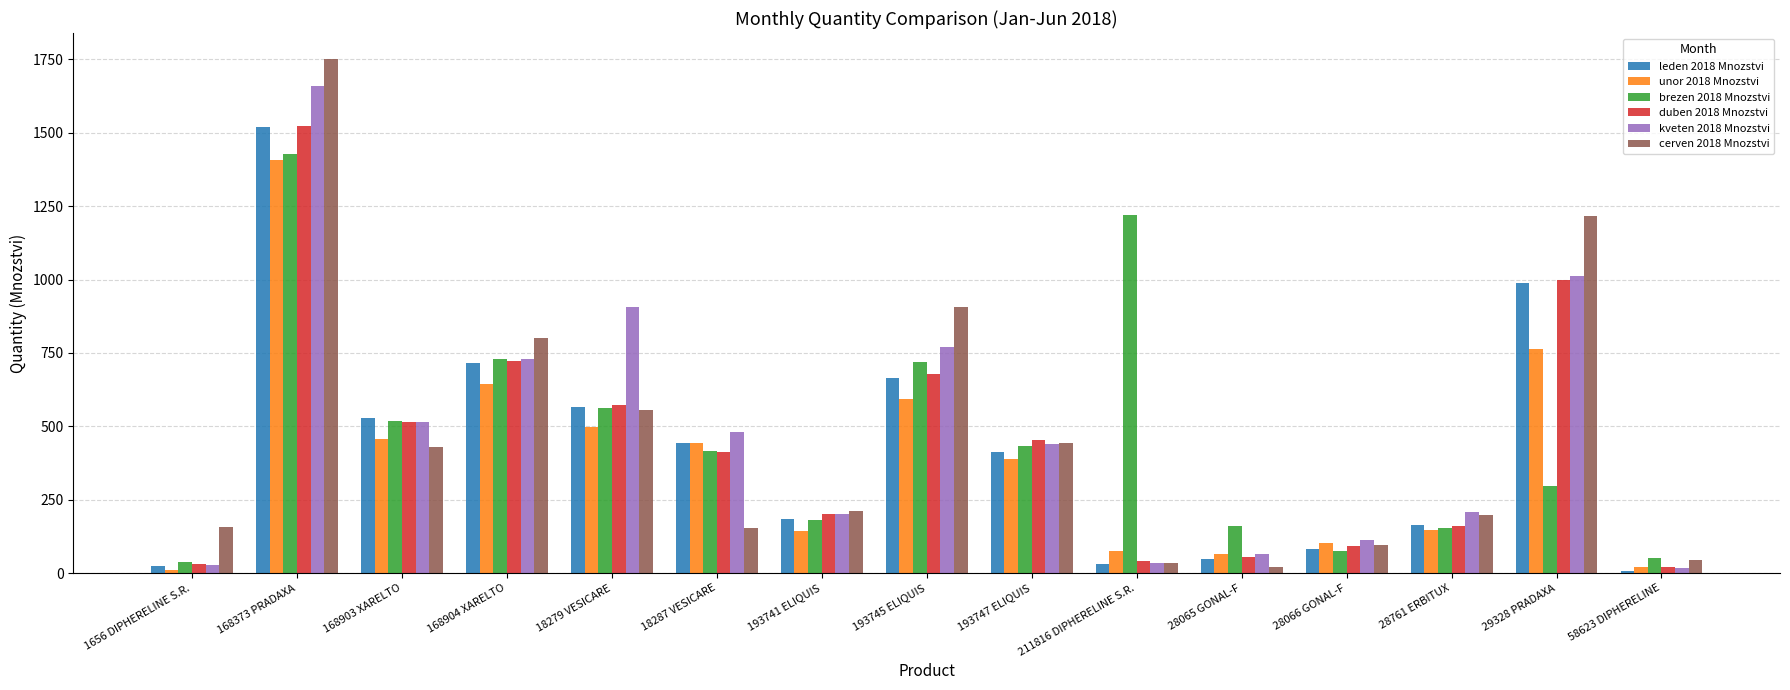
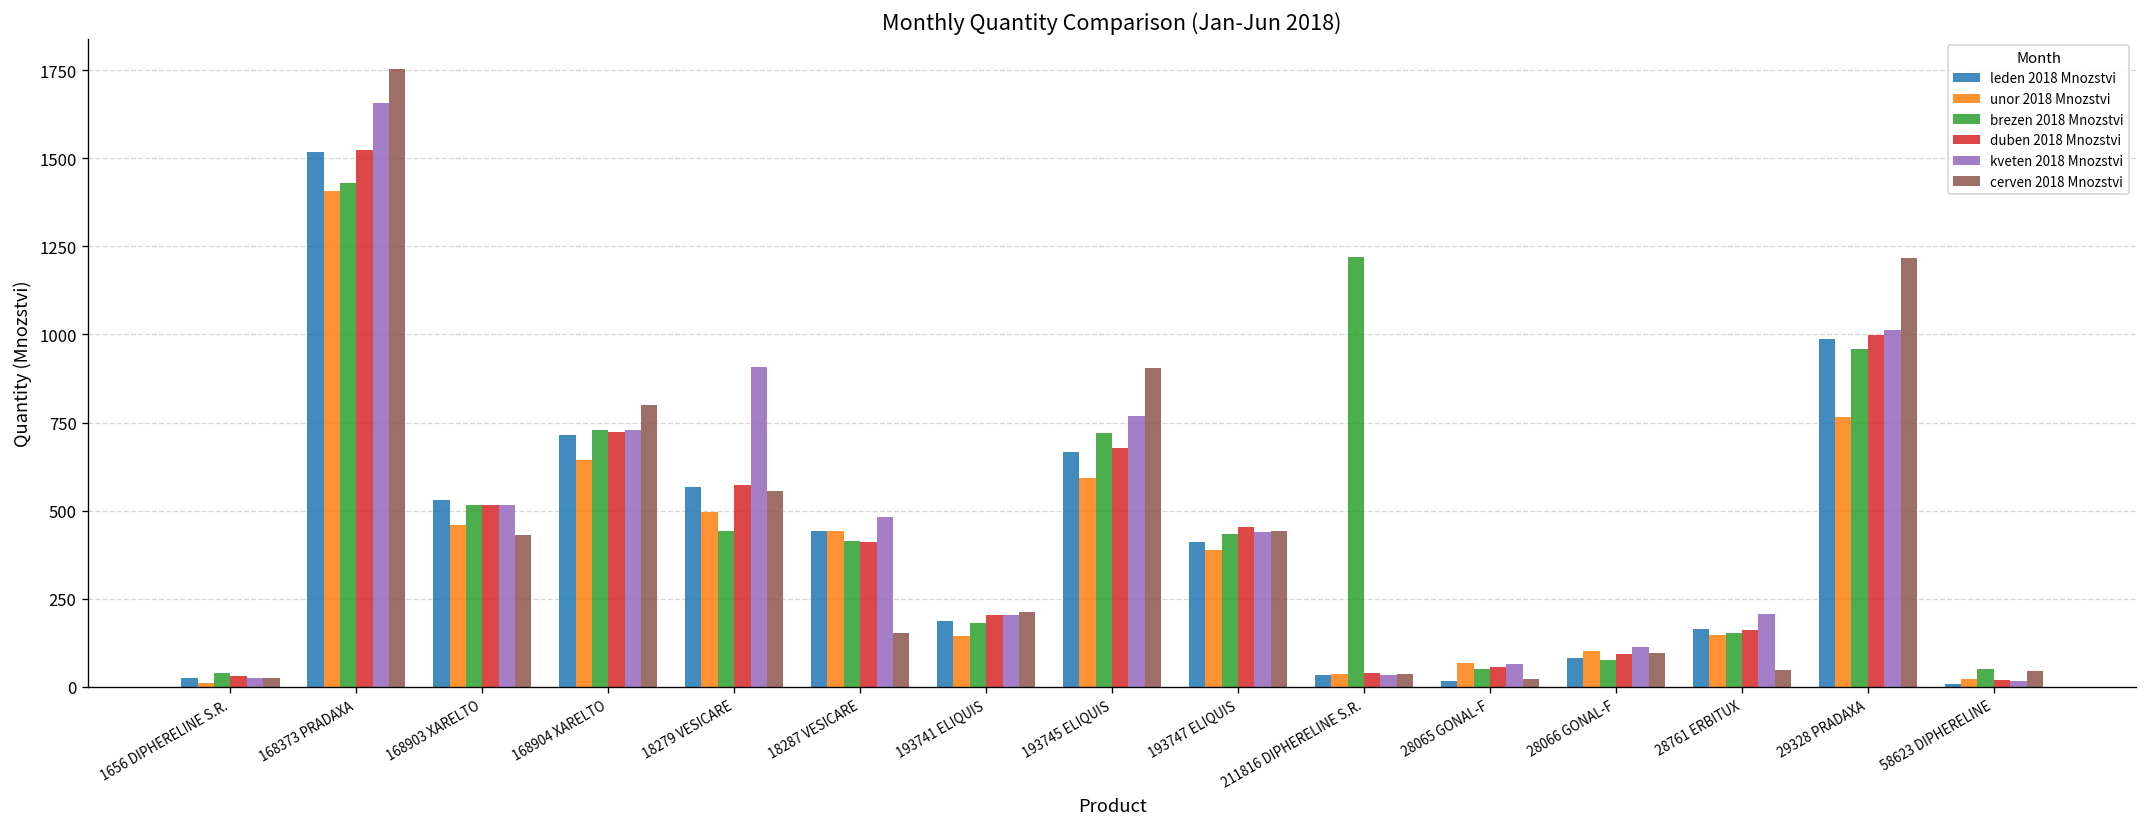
  {
    "leden 2018 Mnozstvi": {
      "1656 DIPHERELINE S.R.": 30,
      "168373 PRADAXA": 1520,
      "168903 XARELTO": 530,
      "168904 XARELTO": 720,
      "18279 VESICARE": 570,
      "18287 VESICARE": 440,
      "193741 ELIQUIS": 190,
      "193745 ELIQUIS": 670,
      "193747 ELIQUIS": 410,
      "211816 DIPHERELINE S.R.": 30,
-     "28065 GONAL-F": 50,
+     "28065 GONAL-F": 20,
      "28066 GONAL-F": 80,
      "28761 ERBITUX": 160,
      "29328 PRADAXA": 990
    },
    "unor 2018 Mnozstvi": {
      "1656 DIPHERELINE S.R.": 10,
      "168373 PRADAXA": 1410,
      "168903 XARELTO": 460,
      "168904 XARELTO": 640,
      "18279 VESICARE": 500,
      "18287 VESICARE": 440,
      "193741 ELIQUIS": 150,
      "193745 ELIQUIS": 590,
      "193747 ELIQUIS": 390,
-     "211816 DIPHERELINE S.R.": 70,
+     "211816 DIPHERELINE S.R.": 40,
      "28065 GONAL-F": 70,
      "28066 GONAL-F": 100,
      "28761 ERBITUX": 150,
      "29328 PRADAXA": 770,
      "58623 DIPHERELINE": 20
    },
    "brezen 2018 Mnozstvi": {
      "1656 DIPHERELINE S.R.": 40,
      "168373 PRADAXA": 1430,
      "168903 XARELTO": 520,
      "168904 XARELTO": 730,
-     "18279 VESICARE": 560,
+     "18279 VESICARE": 440,
      "18287 VESICARE": 420,
      "193741 ELIQUIS": 180,
      "193745 ELIQUIS": 720,
      "193747 ELIQUIS": 430,
      "211816 DIPHERELINE S.R.": 1220,
-     "28065 GONAL-F": 160,
+     "28065 GONAL-F": 50,
      "28066 GONAL-F": 80,
      "28761 ERBITUX": 150,
-     "29328 PRADAXA": 300,
+     "29328 PRADAXA": 960,
      "58623 DIPHERELINE": 50
    },
    "duben 2018 Mnozstvi": {
      "1656 DIPHERELINE S.R.": 30,
      "168373 PRADAXA": 1520,
      "168903 XARELTO": 520,
      "168904 XARELTO": 720,
      "18279 VESICARE": 570,
      "18287 VESICARE": 410,
      "193741 ELIQUIS": 200,
      "193745 ELIQUIS": 680,
      "193747 ELIQUIS": 450,
      "211816 DIPHERELINE S.R.": 40,
      "28065 GONAL-F": 60,
      "28066 GONAL-F": 90,
      "28761 ERBITUX": 160,
      "29328 PRADAXA": 1000,
      "58623 DIPHERELINE": 20
    },
    "kveten 2018 Mnozstvi": {
      "1656 DIPHERELINE S.R.": 30,
      "168373 PRADAXA": 1660,
      "168903 XARELTO": 520,
      "168904 XARELTO": 730,
      "18279 VESICARE": 910,
      "18287 VESICARE": 480,
      "193741 ELIQUIS": 200,
      "193745 ELIQUIS": 770,
      "193747 ELIQUIS": 440,
      "211816 DIPHERELINE S.R.": 30,
      "28065 GONAL-F": 60,
      "28066 GONAL-F": 110,
      "28761 ERBITUX": 210,
      "29328 PRADAXA": 1010,
      "58623 DIPHERELINE": 20
    },
    "cerven 2018 Mnozstvi": {
-     "1656 DIPHERELINE S.R.": 160,
+     "1656 DIPHERELINE S.R.": 30,
      "168373 PRADAXA": 1750,
      "168903 XARELTO": 430,
      "168904 XARELTO": 800,
      "18279 VESICARE": 560,
      "18287 VESICARE": 150,
      "193741 ELIQUIS": 210,
      "193745 ELIQUIS": 910,
      "193747 ELIQUIS": 440,
      "211816 DIPHERELINE S.R.": 40,
      "28065 GONAL-F": 20,
      "28066 GONAL-F": 100,
-     "28761 ERBITUX": 200,
+     "28761 ERBITUX": 50,
      "29328 PRADAXA": 1220,
      "58623 DIPHERELINE": 40
    }
  }
